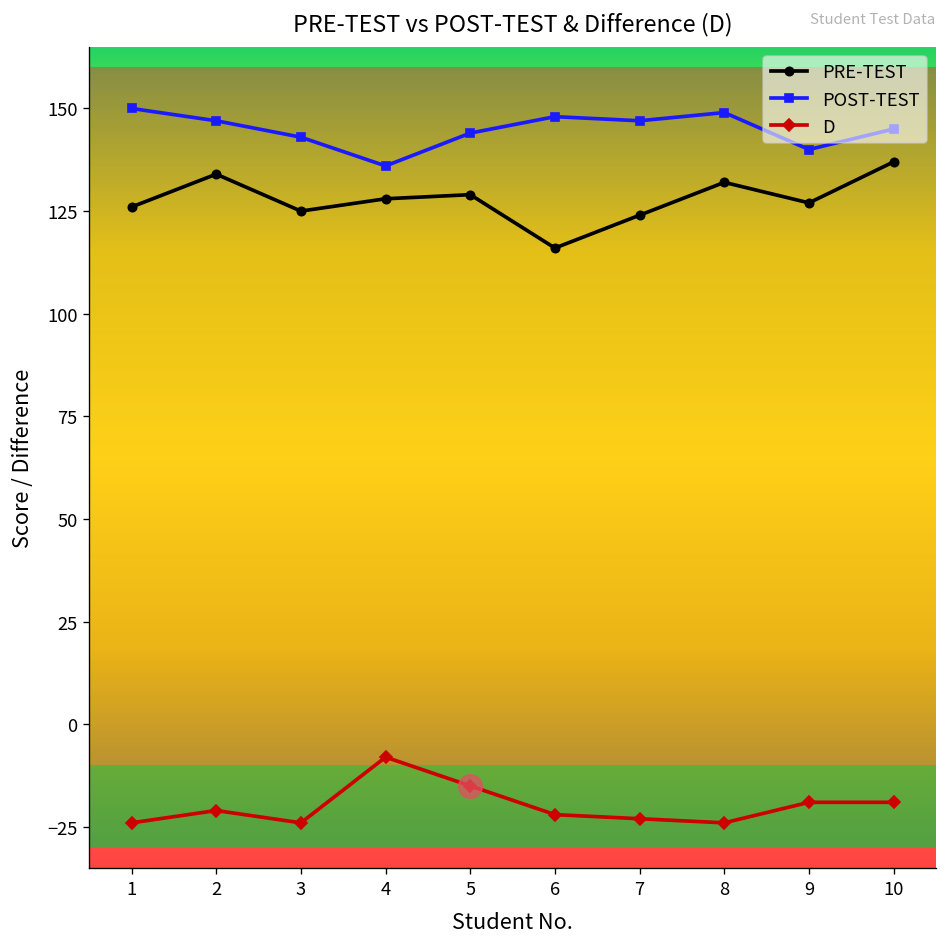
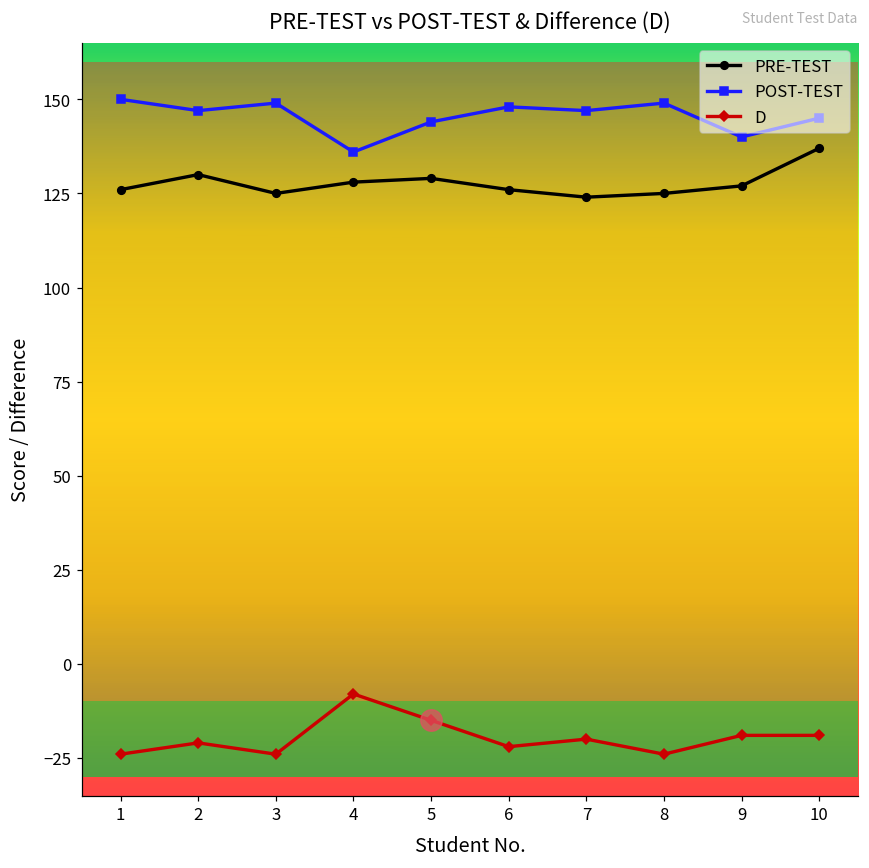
  {
    "PRE-TEST": {
      "1": 126,
-     "2": 134,
+     "2": 130,
      "3": 125,
      "4": 128,
      "5": 129,
-     "6": 116,
+     "6": 126,
      "7": 124,
-     "8": 132,
+     "8": 125,
      "9": 127,
      "10": 137
    },
    "POST-TEST": {
      "1": 150,
      "2": 147,
-     "3": 143,
+     "3": 149,
      "4": 136,
      "5": 144,
      "6": 148,
      "7": 147,
      "8": 149
    },
    "D": {
      "1": -24,
      "2": -21,
      "3": -24,
      "4": -8,
      "6": -22,
-     "7": -23,
+     "7": -20,
      "8": -24,
      "9": -19,
      "10": -19
    }
  }
